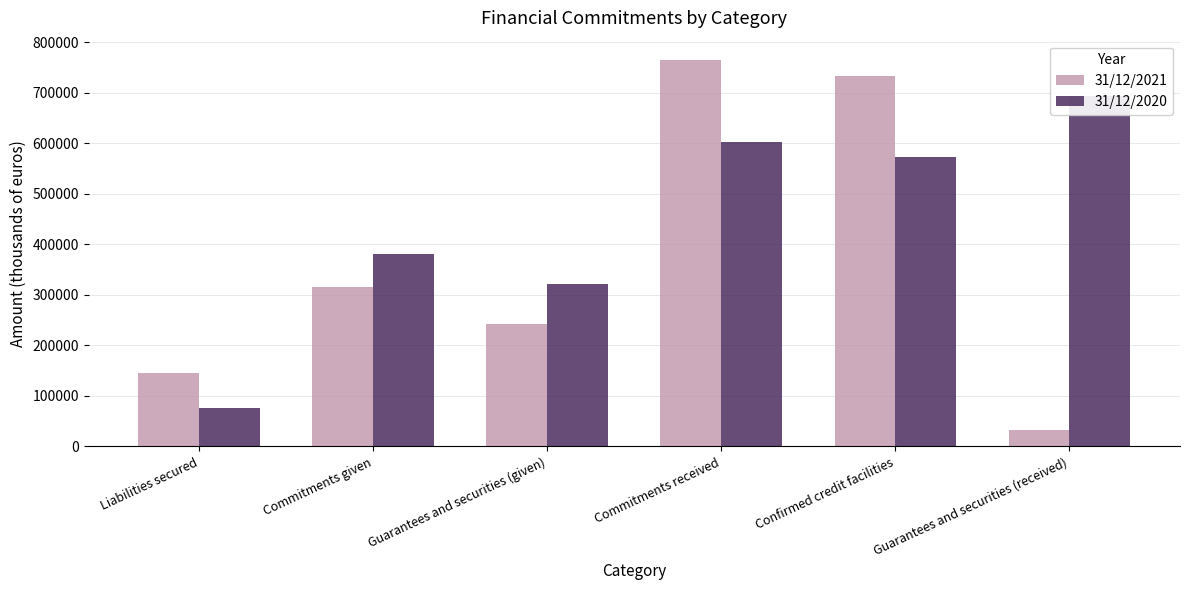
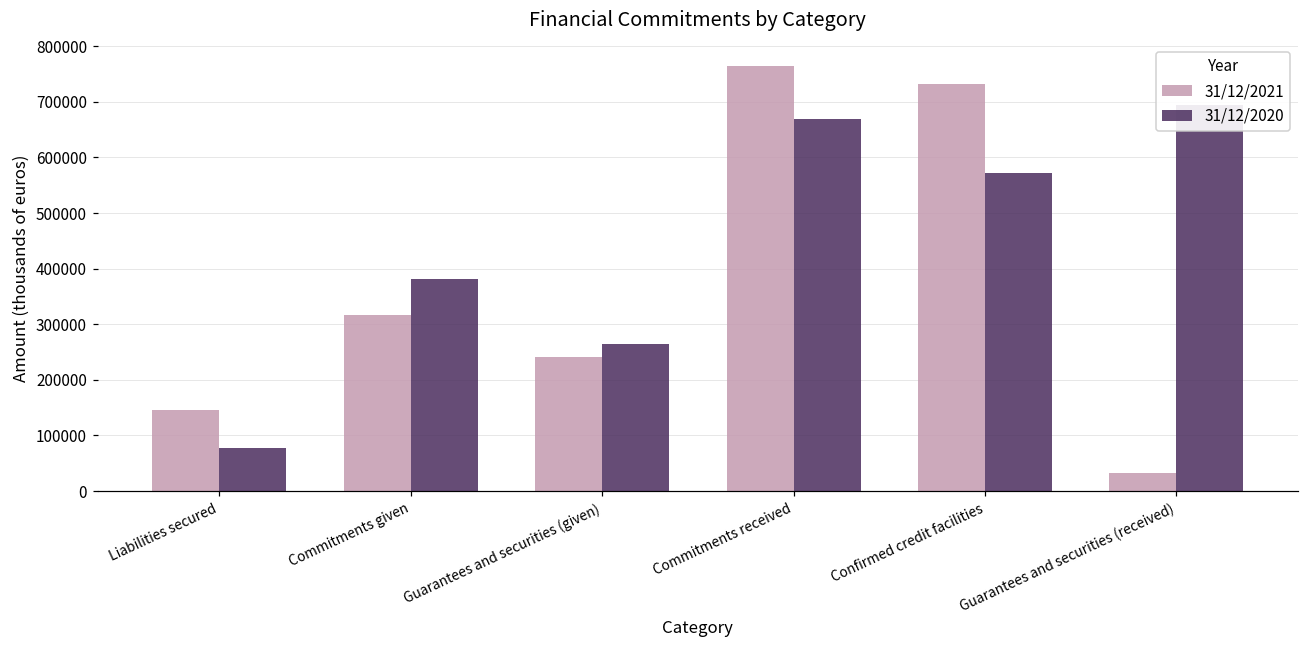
  {
    "31/12/2021": {
      "Liabilities secured": 150000,
      "Commitments given": 320000,
      "Guarantees and securities (given)": 240000,
      "Commitments received": 760000,
      "Confirmed credit facilities": 730000,
      "Guarantees and securities (received)": 30000
    },
    "31/12/2020": {
      "Liabilities secured": 80000,
      "Commitments given": 380000,
-     "Guarantees and securities (given)": 320000,
-     "Commitments received": 600000,
+     "Guarantees and securities (given)": 260000,
+     "Commitments received": 670000,
      "Confirmed credit facilities": 570000
    }
  }
